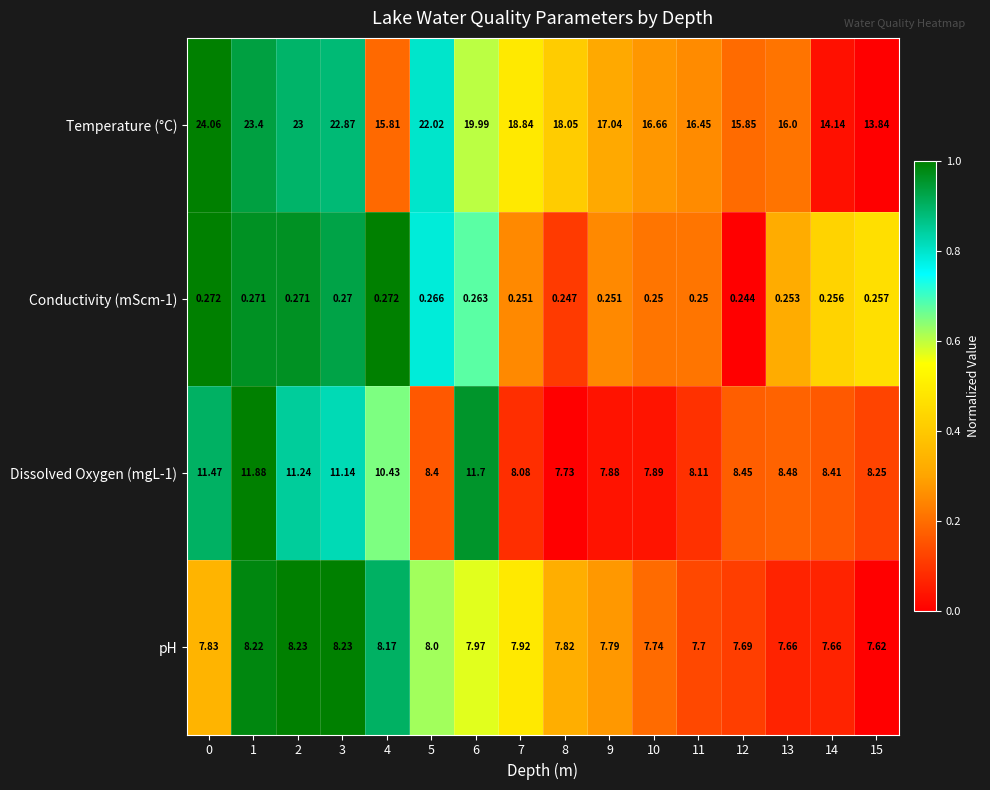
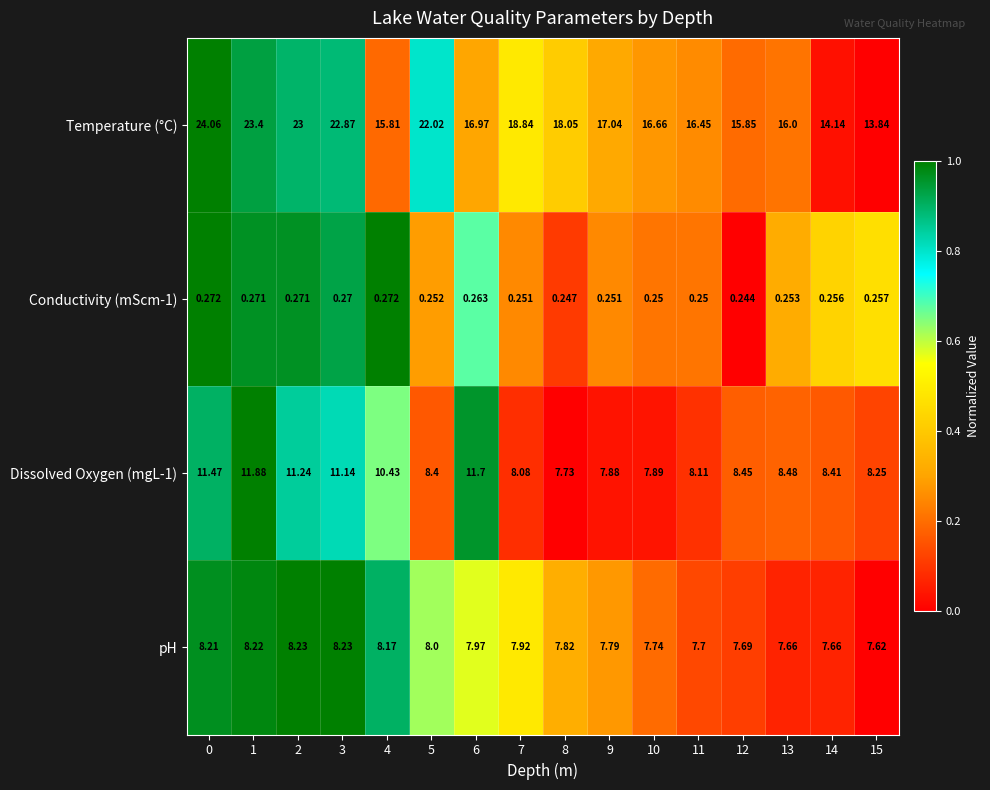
  {
    "Temperature (°C)": {
      "0": 24.06,
      "1": 23.4,
      "2": 23,
      "3": 22.87,
      "4": 15.81,
      "5": 22.02,
-     "6": 19.99,
+     "6": 16.97,
      "7": 18.84,
      "8": 18.05,
      "9": 17.04,
      "10": 16.66,
      "11": 16.45,
      "12": 15.85,
      "13": 16.0,
      "14": 14.14,
      "15": 13.84
    },
    "Conductivity (mScm-1)": {
      "0": 0.272,
      "1": 0.271,
      "2": 0.271,
      "3": 0.27,
      "4": 0.272,
-     "5": 0.266,
+     "5": 0.252,
      "6": 0.263,
      "7": 0.251,
      "8": 0.247,
      "9": 0.251,
      "10": 0.25,
      "11": 0.25,
      "12": 0.244,
      "13": 0.253,
      "14": 0.256,
      "15": 0.257
    },
    "Dissolved Oxygen (mgL-1)": {
      "0": 11.47,
      "1": 11.88,
      "2": 11.24,
      "3": 11.14,
      "4": 10.43,
      "5": 8.4,
      "6": 11.7,
      "7": 8.08,
      "8": 7.73,
      "9": 7.88,
      "10": 7.89,
      "11": 8.11,
      "12": 8.45,
      "13": 8.48,
      "14": 8.41,
      "15": 8.25
    },
    "pH": {
-     "0": 7.83,
+     "0": 8.21,
      "1": 8.22,
      "2": 8.23,
      "3": 8.23,
      "4": 8.17,
      "5": 8.0,
      "6": 7.97,
      "7": 7.92,
      "8": 7.82,
      "9": 7.79,
      "10": 7.74,
      "11": 7.7,
      "12": 7.69,
      "13": 7.66,
      "14": 7.66,
      "15": 7.62
    }
  }
